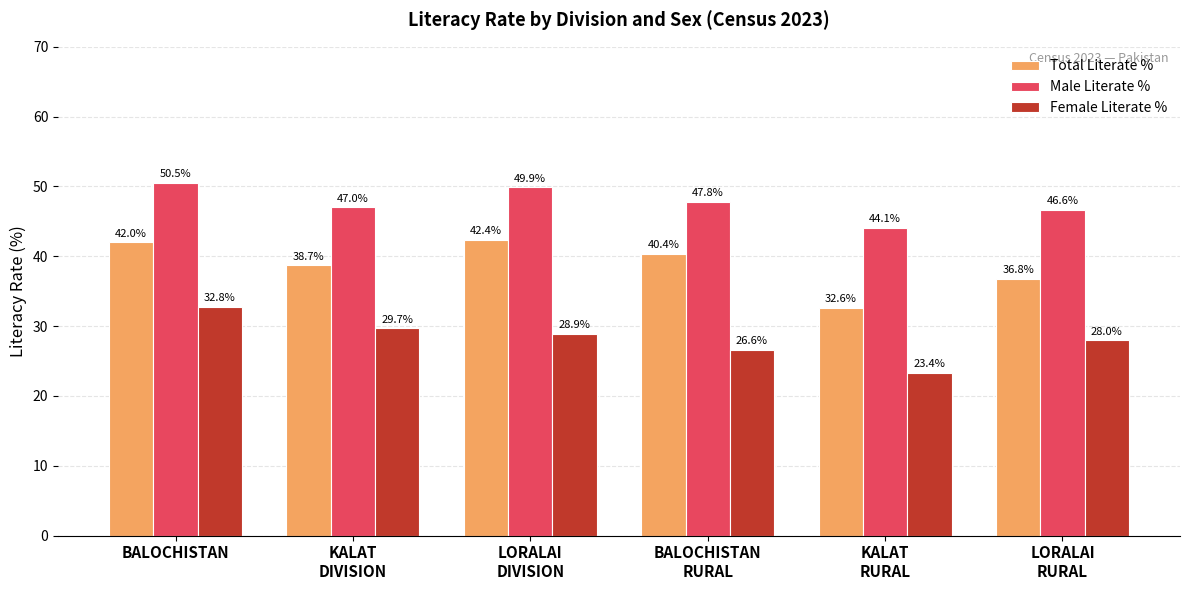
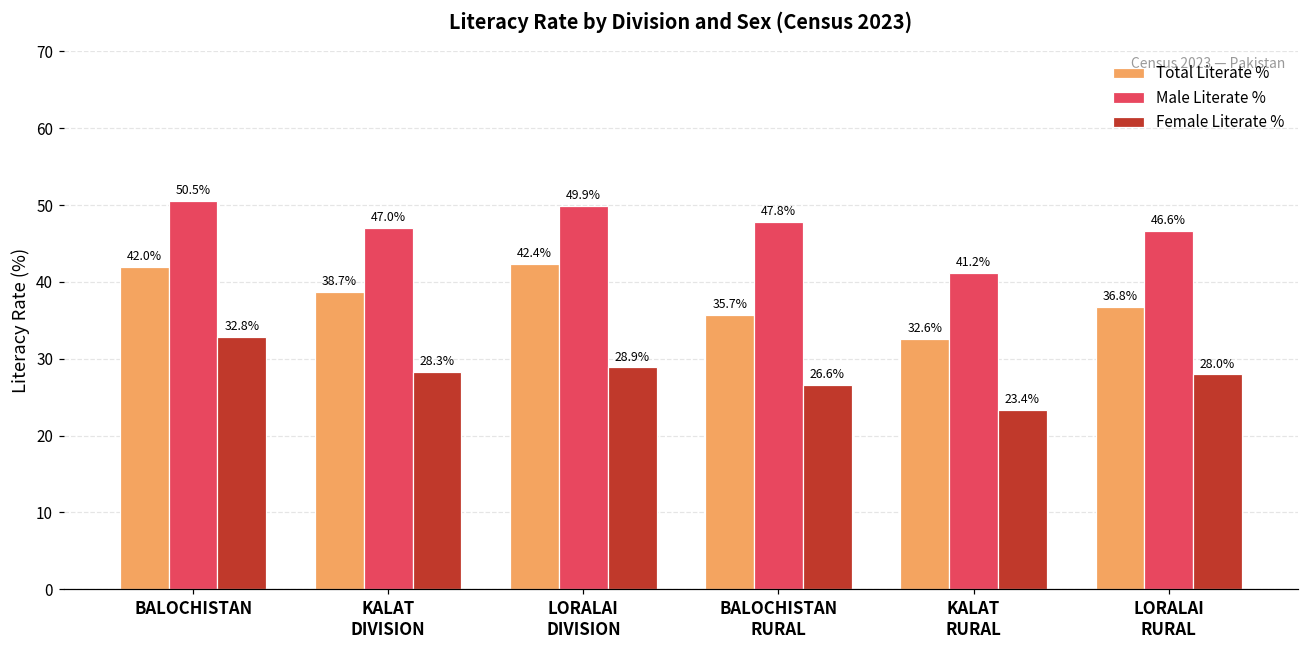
  {
    "Total Literate %": {
      "BALOCHISTAN": "42.0%",
      "KALAT DIVISION": "38.7%",
      "LORALAI DIVISION": "42.4%",
-     "BALOCHISTAN RURAL": "40.4%",
+     "BALOCHISTAN RURAL": "35.7%",
      "KALAT RURAL": "32.6%",
      "LORALAI RURAL": "36.8%"
    },
    "Male Literate %": {
      "BALOCHISTAN": "50.5%",
      "KALAT DIVISION": "47.0%",
      "LORALAI DIVISION": "49.9%",
      "BALOCHISTAN RURAL": "47.8%",
-     "KALAT RURAL": "44.1%",
+     "KALAT RURAL": "41.2%",
      "LORALAI RURAL": "46.6%"
    },
    "Female Literate %": {
      "BALOCHISTAN": "32.8%",
-     "KALAT DIVISION": "29.7%",
+     "KALAT DIVISION": "28.3%",
      "LORALAI DIVISION": "28.9%",
      "BALOCHISTAN RURAL": "26.6%",
      "KALAT RURAL": "23.4%",
      "LORALAI RURAL": "28.0%"
    }
  }
